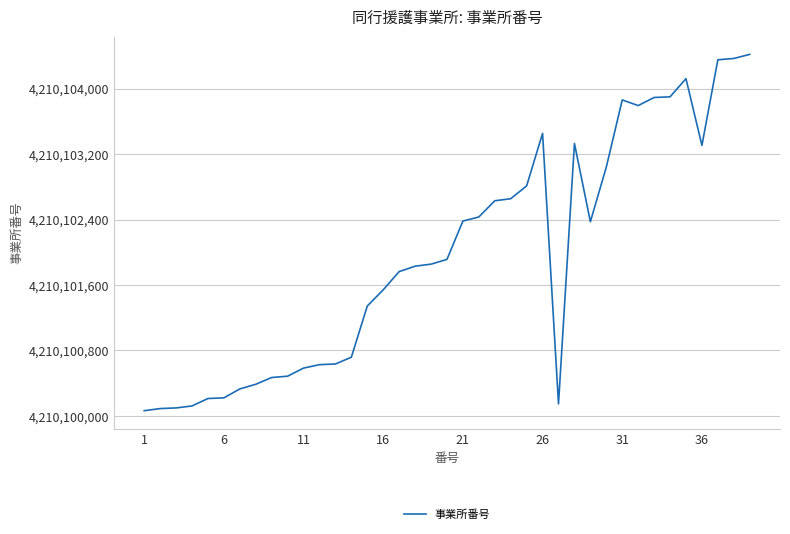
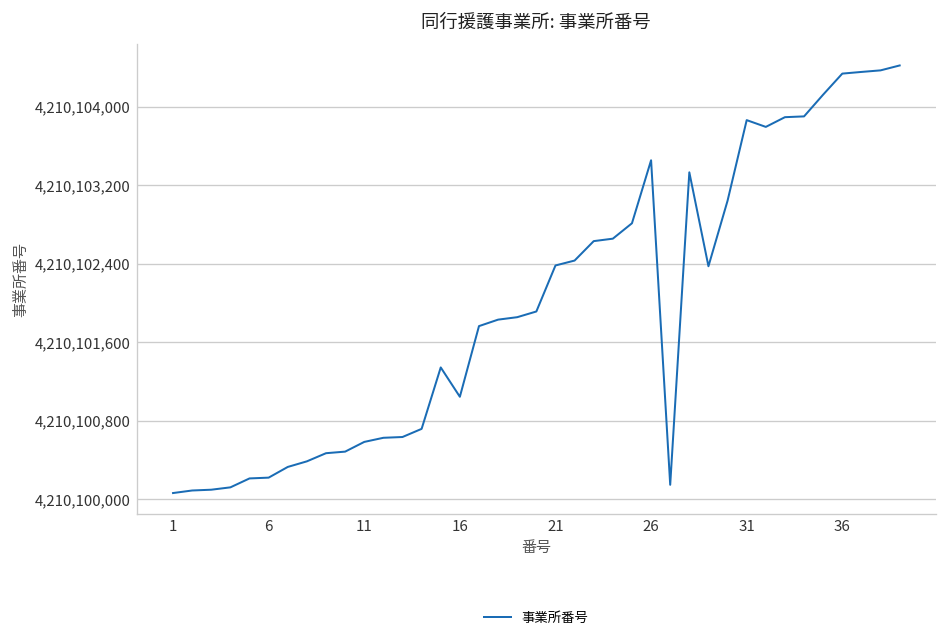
  {
    "1": "4,210,100,100",
    "6": "4,210,100,200",
    "11": "4,210,100,600",
-   "16": "4,210,101,500",
+   "16": "4,210,101,000",
    "21": "4,210,102,400",
    "26": "4,210,103,500",
    "31": "4,210,103,900",
-   "36": "4,210,103,300"
+   "36": "4,210,104,300"
  }
